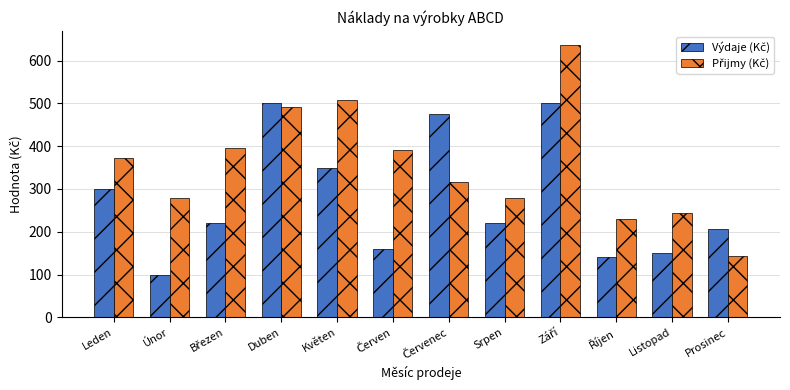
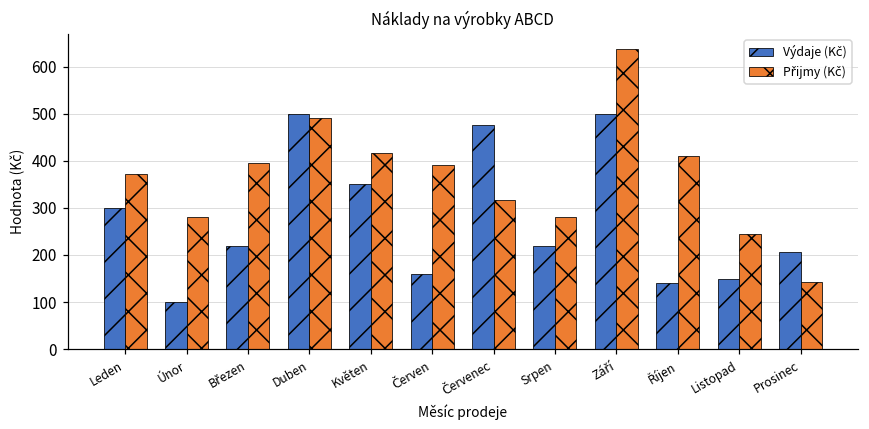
  {
    "Výdaje (Kč)": {
      "Leden": 300,
      "Únor": 100,
      "Březen": 220,
      "Duben": 500,
      "Květen": 350,
      "Červen": 160,
      "Červenec": 480,
      "Srpen": 220,
      "Září": 500,
      "Říjen": 140,
      "Listopad": 150,
      "Prosinec": 210
    },
    "Přijmy (Kč)": {
      "Leden": 370,
      "Únor": 280,
      "Březen": 400,
      "Duben": 490,
-     "Květen": 510,
+     "Květen": 420,
      "Červen": 390,
      "Červenec": 320,
      "Srpen": 280,
      "Září": 640,
-     "Říjen": 230,
+     "Říjen": 410,
      "Listopad": 240,
      "Prosinec": 140
    }
  }
